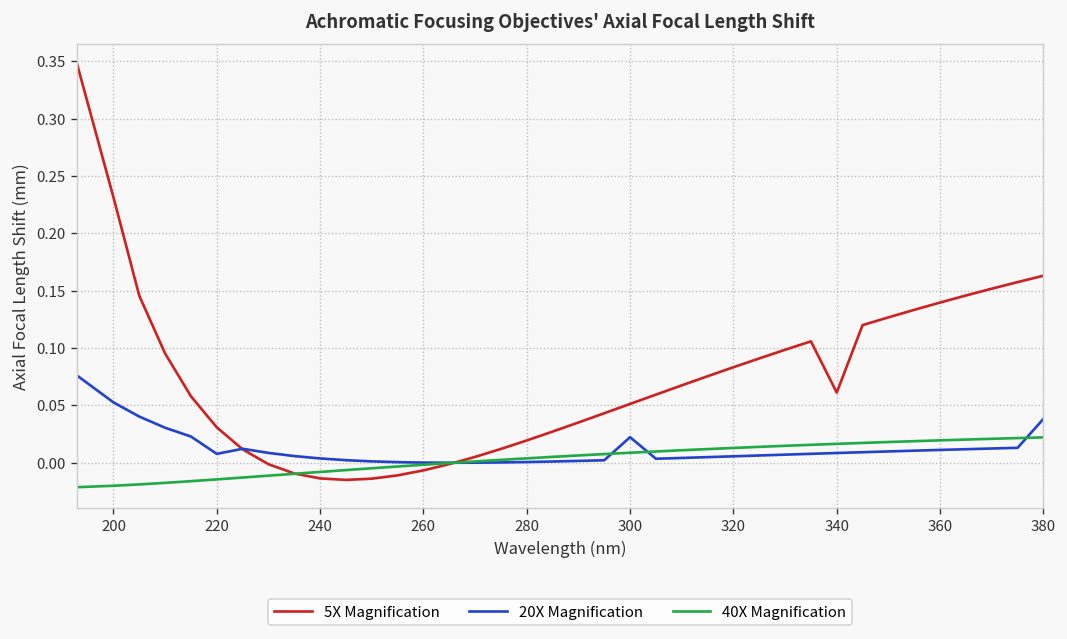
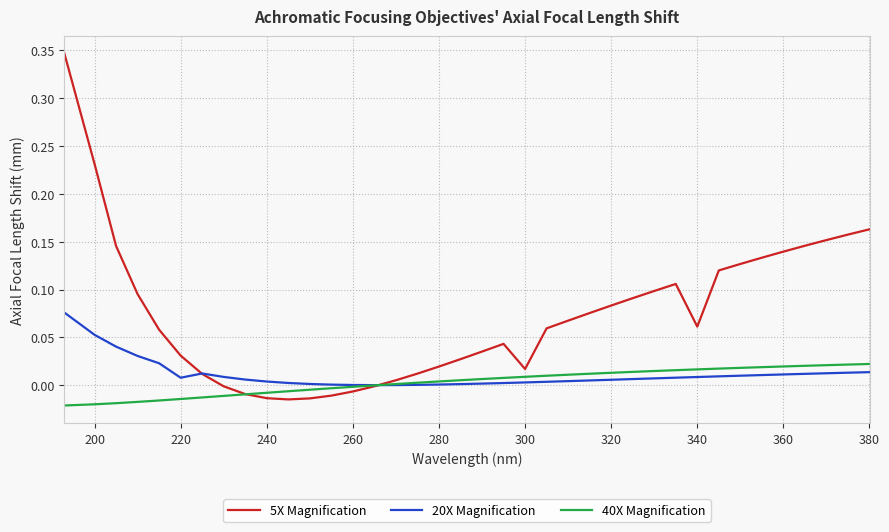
  {
    "5X Magnification": {
      "200": 0.23,
      "220": 0.03,
      "240": -0.01,
      "260": -0.01,
      "280": 0.02,
-     "300": 0.05,
+     "300": 0.02,
      "320": 0.08,
      "340": 0.06,
      "360": 0.14,
      "380": 0.16
    },
    "20X Magnification": {
      "200": 0.05,
      "220": 0.01,
      "240": 0.00,
      "280": 0.00,
-     "300": 0.02,
+     "300": 0.00,
      "320": 0.01,
      "340": 0.01,
      "360": 0.01,
-     "380": 0.04
+     "380": 0.01
    },
    "40X Magnification": {
      "200": -0.02,
      "220": -0.01,
      "240": -0.01,
      "280": 0.00,
      "300": 0.01,
      "320": 0.01,
      "340": 0.02,
      "360": 0.02,
      "380": 0.02
    }
  }
